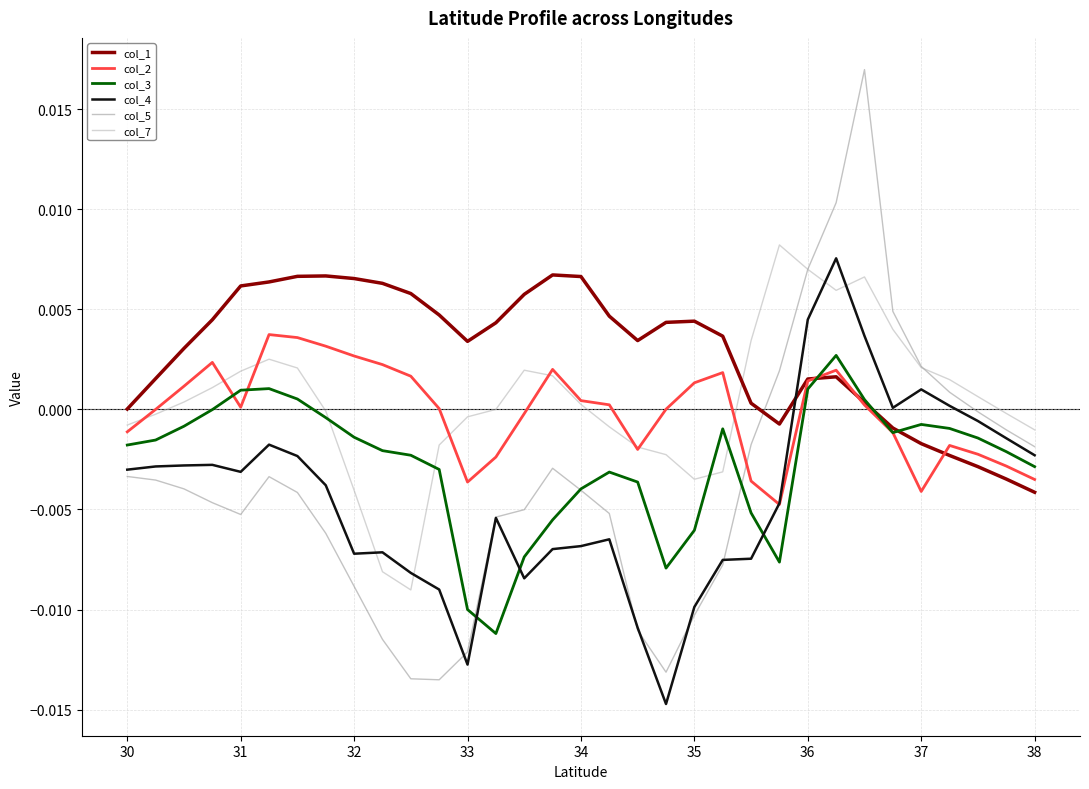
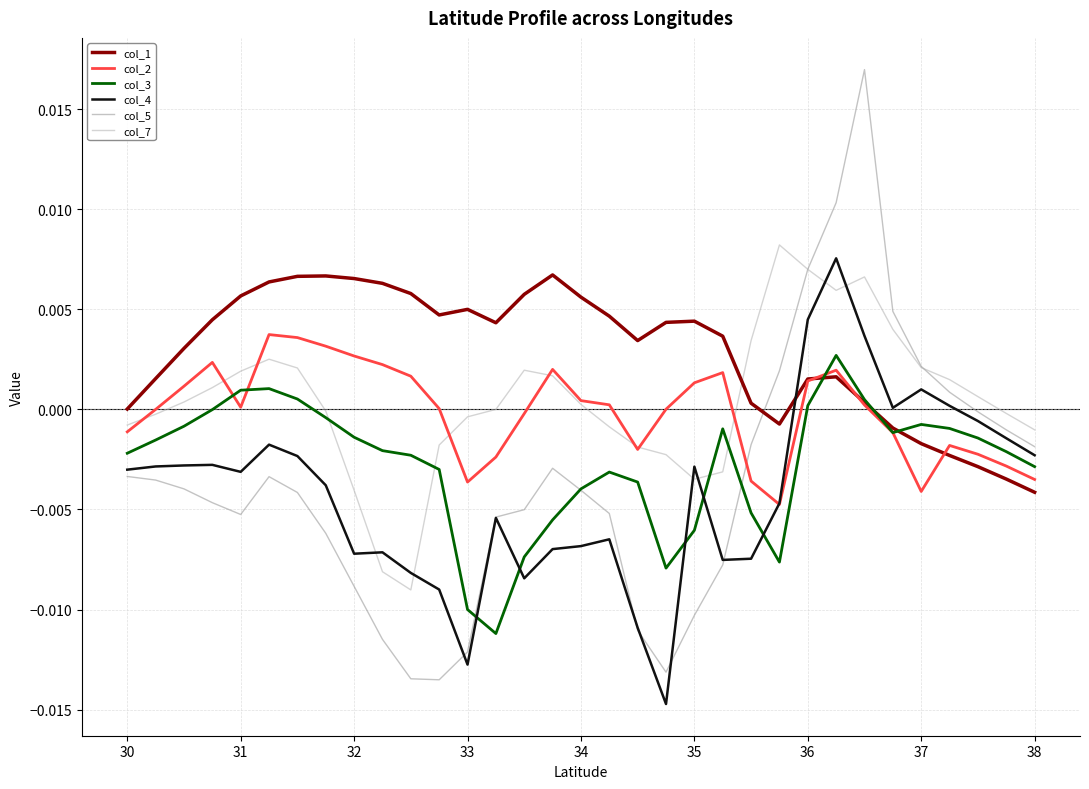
  {
    "col_1": {
      "30": 0.0000,
-     "31": 0.0062,
+     "31": 0.0057,
      "32": 0.0065,
-     "33": 0.0034,
-     "34": 0.0066,
+     "33": 0.0050,
+     "34": 0.0056,
      "35": 0.0044,
      "37": -0.0017,
      "38": -0.0041
    },
    "col_2": {
      "30": -0.0011,
      "31": 0.0001,
      "32": 0.0027,
      "33": -0.0036,
      "34": 0.0004,
      "35": 0.0013,
      "37": -0.0041,
      "38": -0.0035
    },
    "col_3": {
-     "30": -0.0018,
+     "30": -0.0022,
      "31": 0.0010,
      "32": -0.0014,
      "33": -0.0100,
      "35": -0.0060,
-     "36": 0.0010,
+     "36": 0.0002,
      "37": -0.0008,
      "38": -0.0029
    },
    "col_4": {
      "30": -0.0030,
      "31": -0.0031,
      "32": -0.0072,
      "33": -0.0128,
      "34": -0.0068,
-     "35": -0.0099,
+     "35": -0.0029,
      "36": 0.0045,
      "37": 0.0010,
      "38": -0.0023
    }
  }
